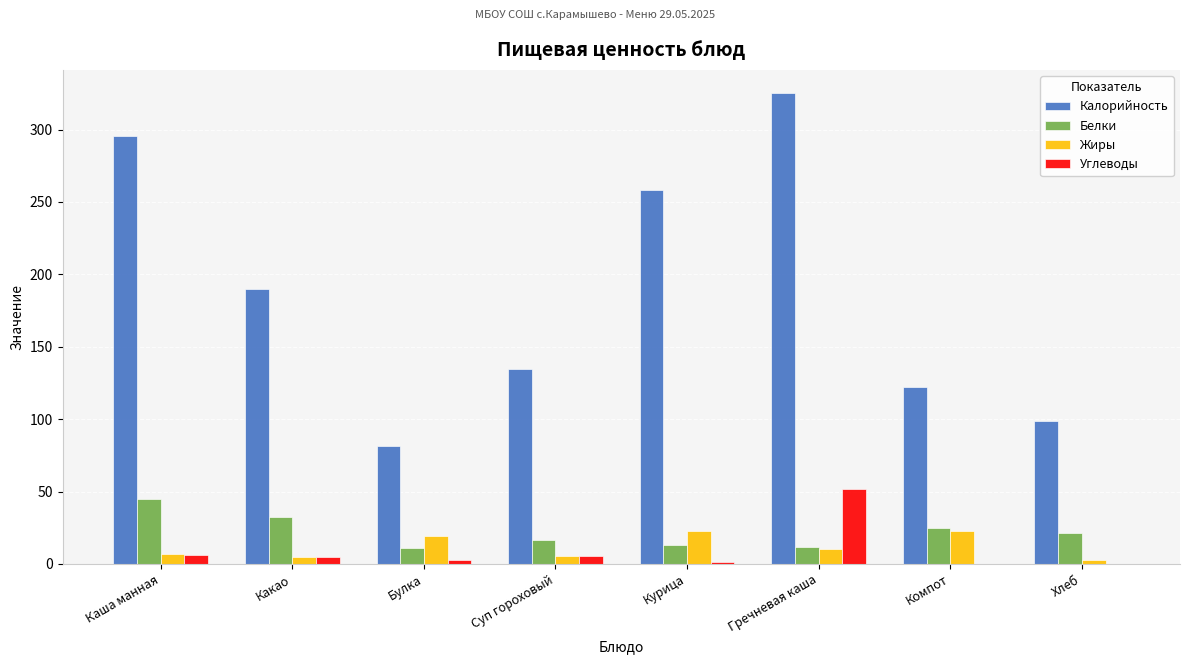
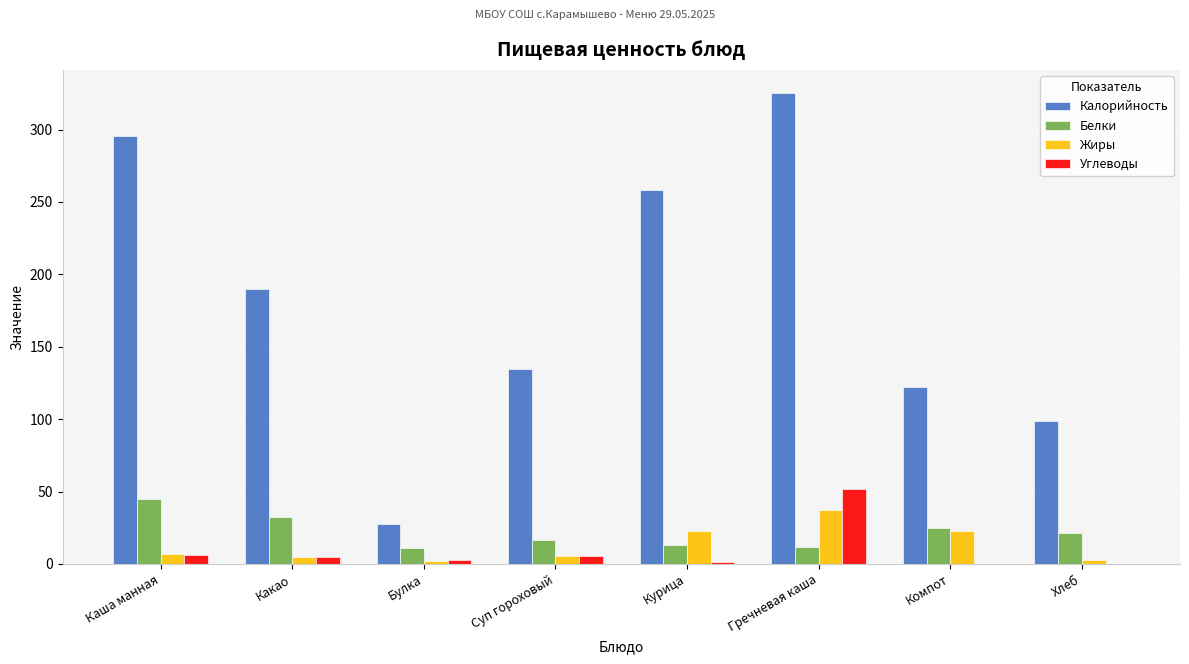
  {
    "Калорийность": {
      "Каша манная": 296,
      "Какао": 190,
-     "Булка": 81,
+     "Булка": 27,
      "Суп гороховый": 135,
      "Курица": 258,
      "Гречневая каша": 325,
      "Компот": 122,
      "Хлеб": 98
    },
    "Белки": {
      "Каша манная": 45,
      "Какао": 33,
      "Булка": 11,
      "Суп гороховый": 16,
      "Курица": 13,
      "Гречневая каша": 12,
      "Компот": 25,
      "Хлеб": 21
    },
    "Жиры": {
      "Каша манная": 7,
      "Какао": 5,
-     "Булка": 19,
+     "Булка": 2,
      "Суп гороховый": 5,
      "Курица": 22,
-     "Гречневая каша": 10,
+     "Гречневая каша": 37,
      "Компот": 23,
      "Хлеб": 3
    },
    "Углеводы": {
      "Каша манная": 6,
      "Какао": 5,
      "Булка": 3,
      "Суп гороховый": 5,
      "Гречневая каша": 52,
      "Компот": 0,
      "Хлеб": 0
    }
  }
